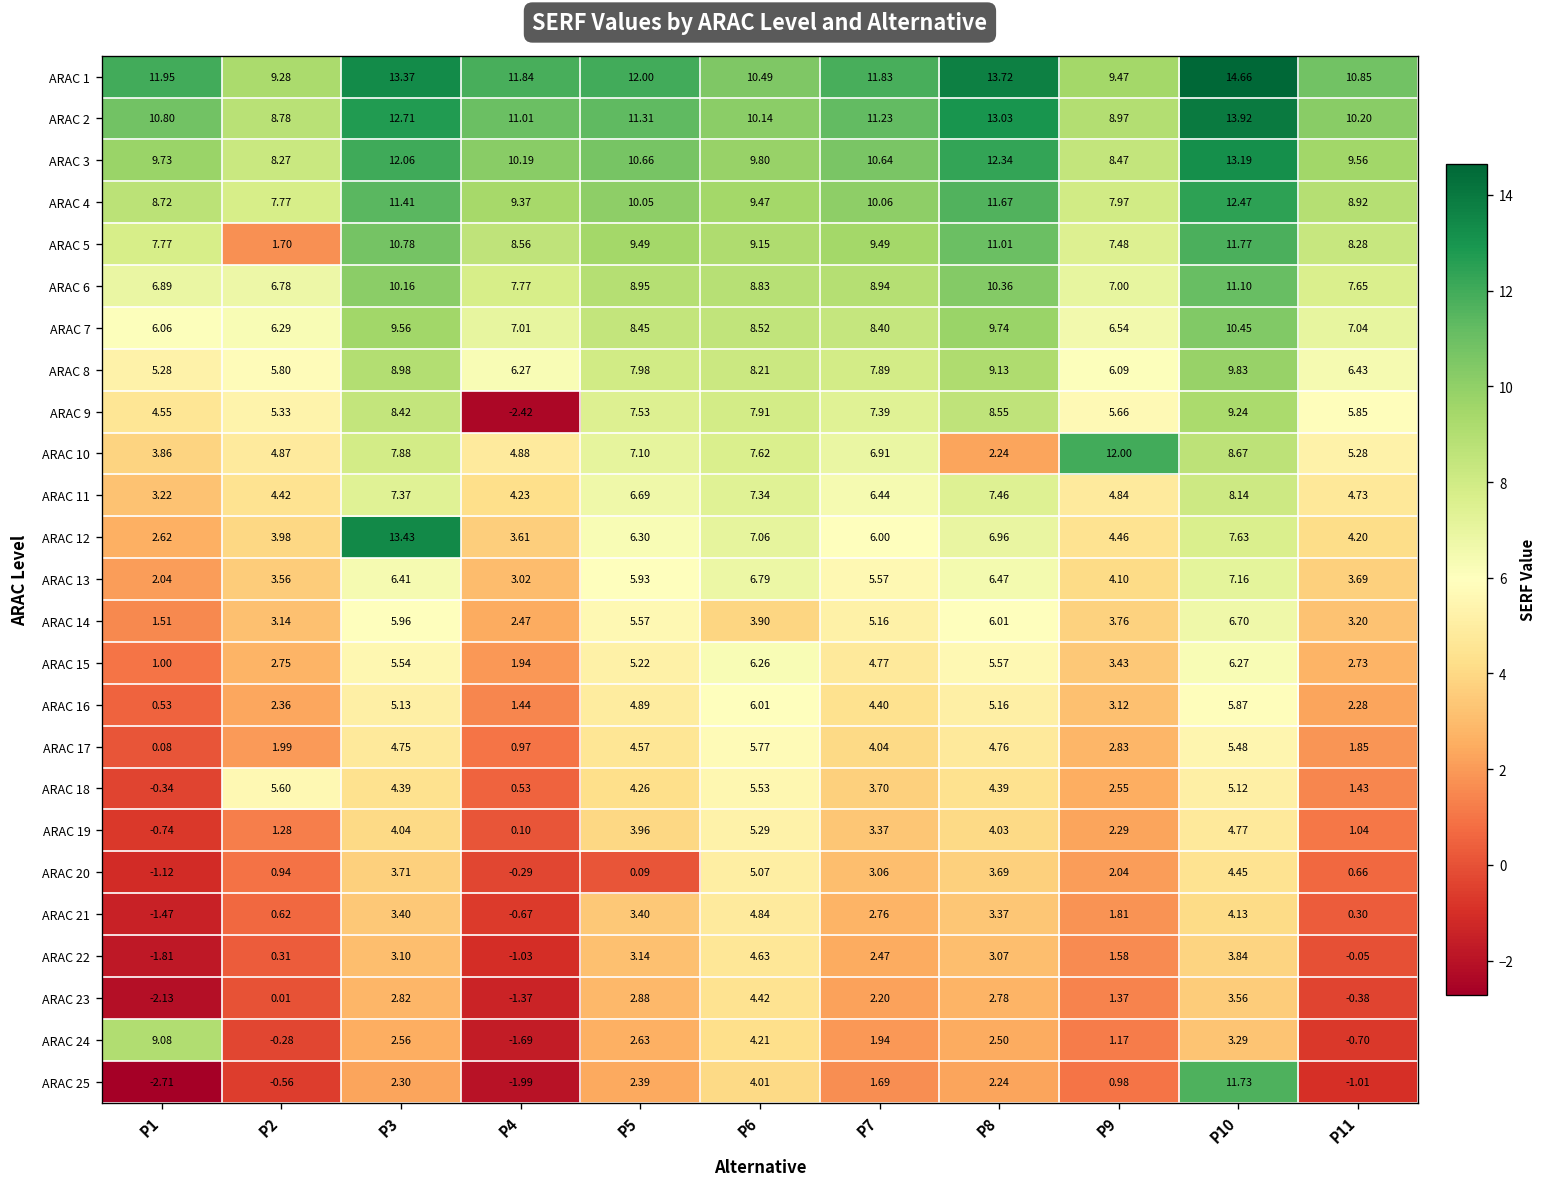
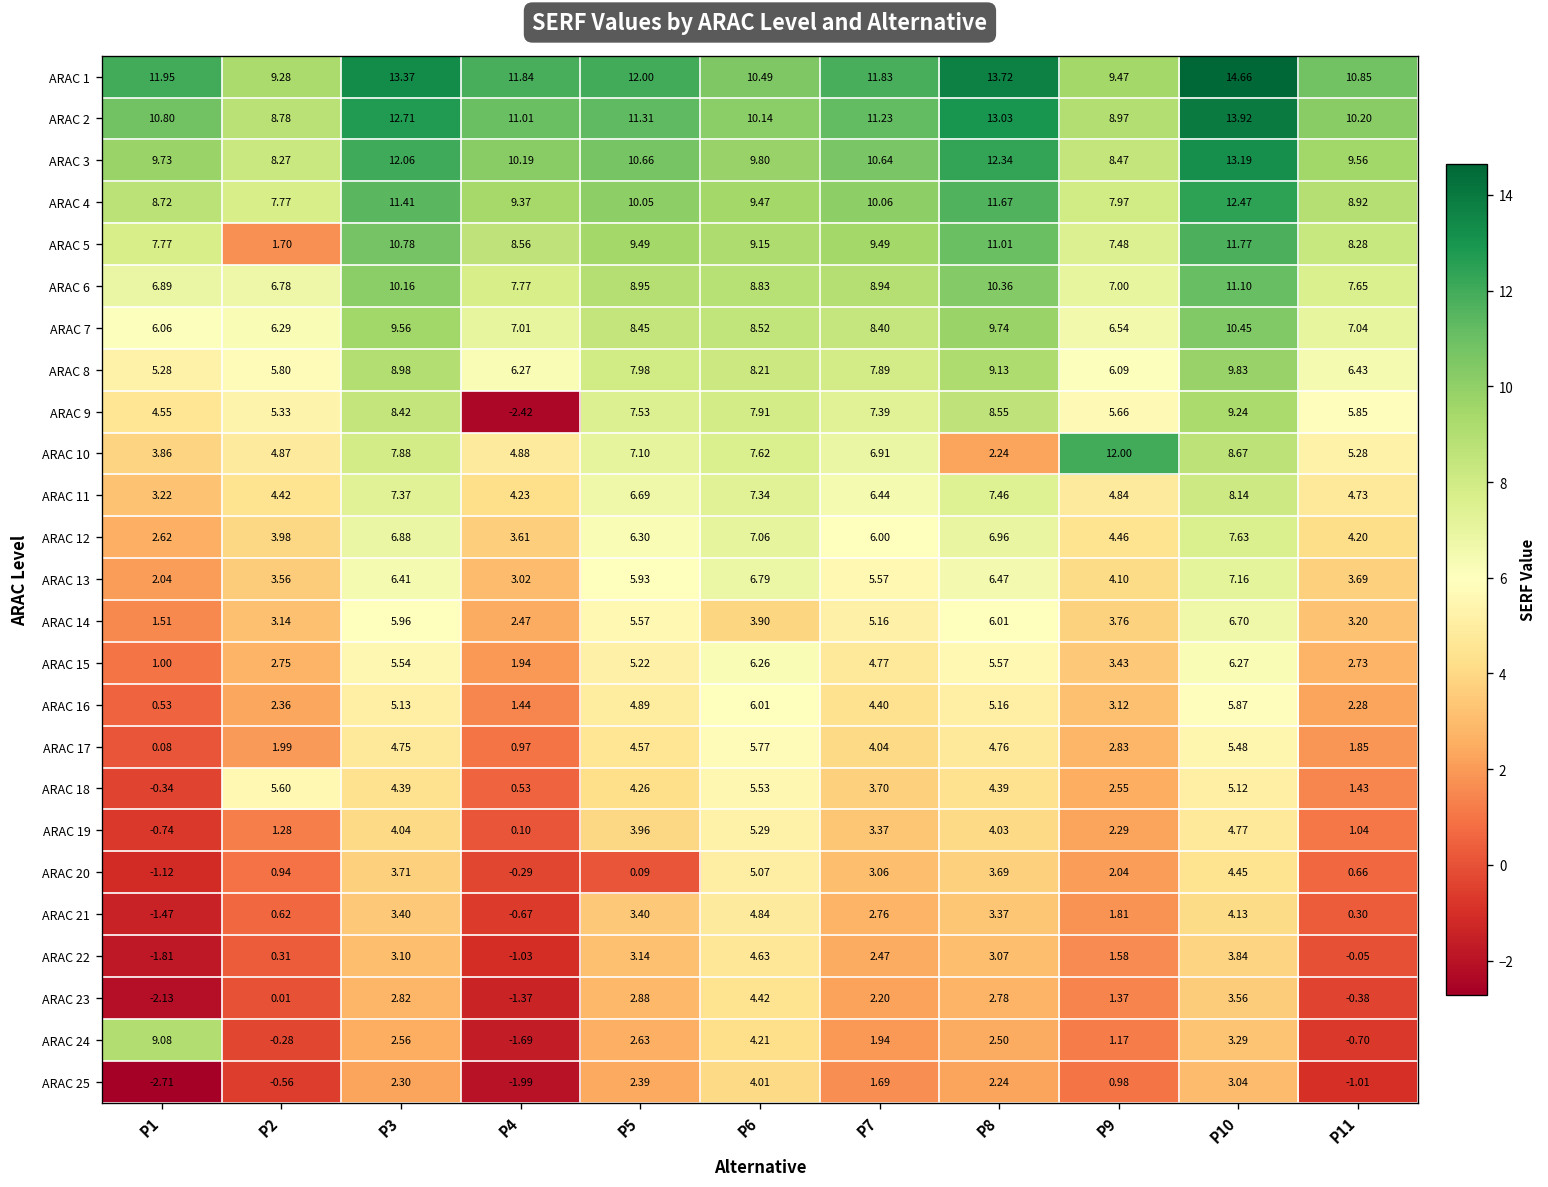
  {
    "ARAC 12": {
      "P1": 2.62,
      "P2": 3.98,
-     "P3": 13.43,
+     "P3": 6.88,
      "P4": 3.61,
      "P5": 6.30,
      "P6": 7.06,
      "P7": 6.00,
      "P8": 6.96,
      "P9": 4.46,
      "P10": 7.63,
      "P11": 4.20
    },
    "ARAC 25": {
      "P1": -2.71,
      "P2": -0.56,
      "P3": 2.30,
      "P4": -1.99,
      "P5": 2.39,
      "P6": 4.01,
      "P7": 1.69,
      "P8": 2.24,
      "P9": 0.98,
-     "P10": 11.73,
+     "P10": 3.04,
      "P11": -1.01
    }
  }
